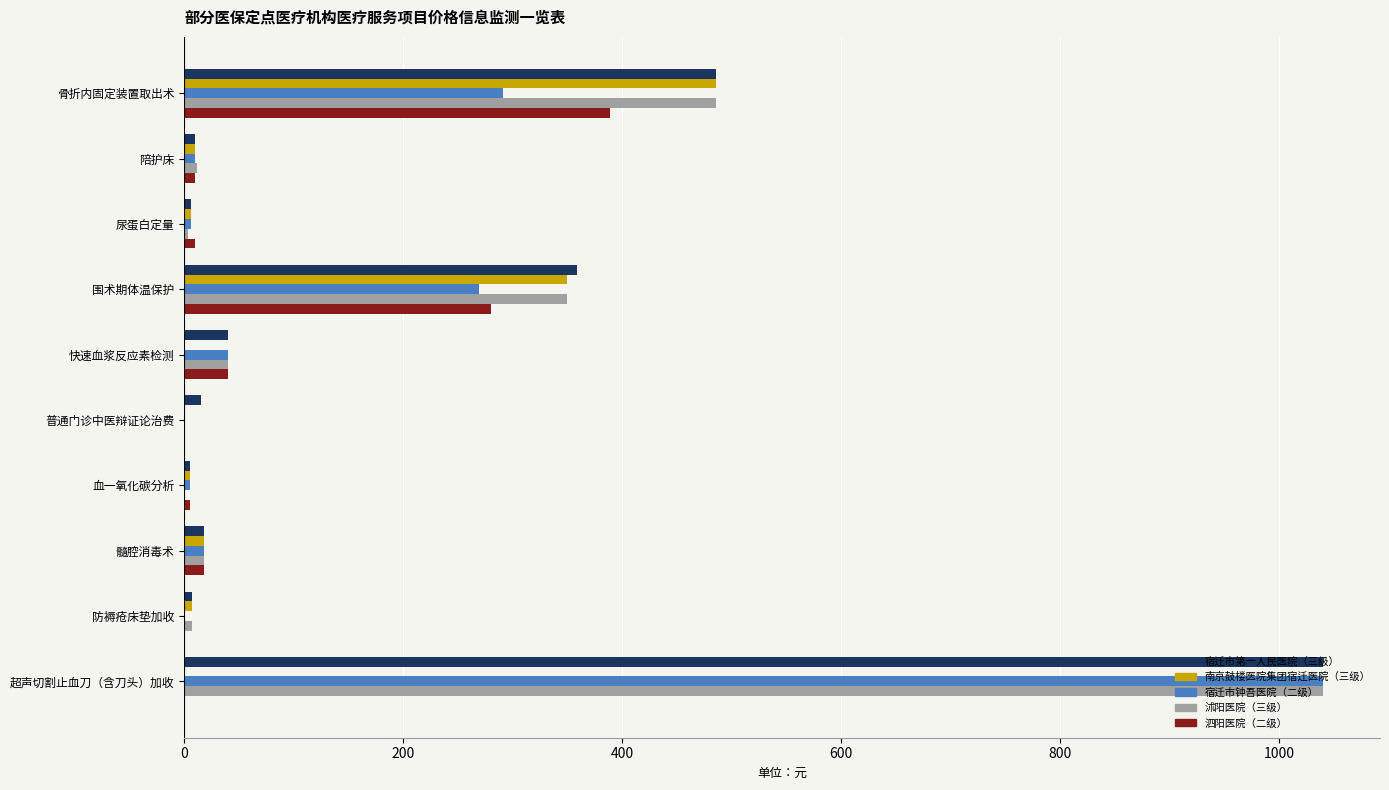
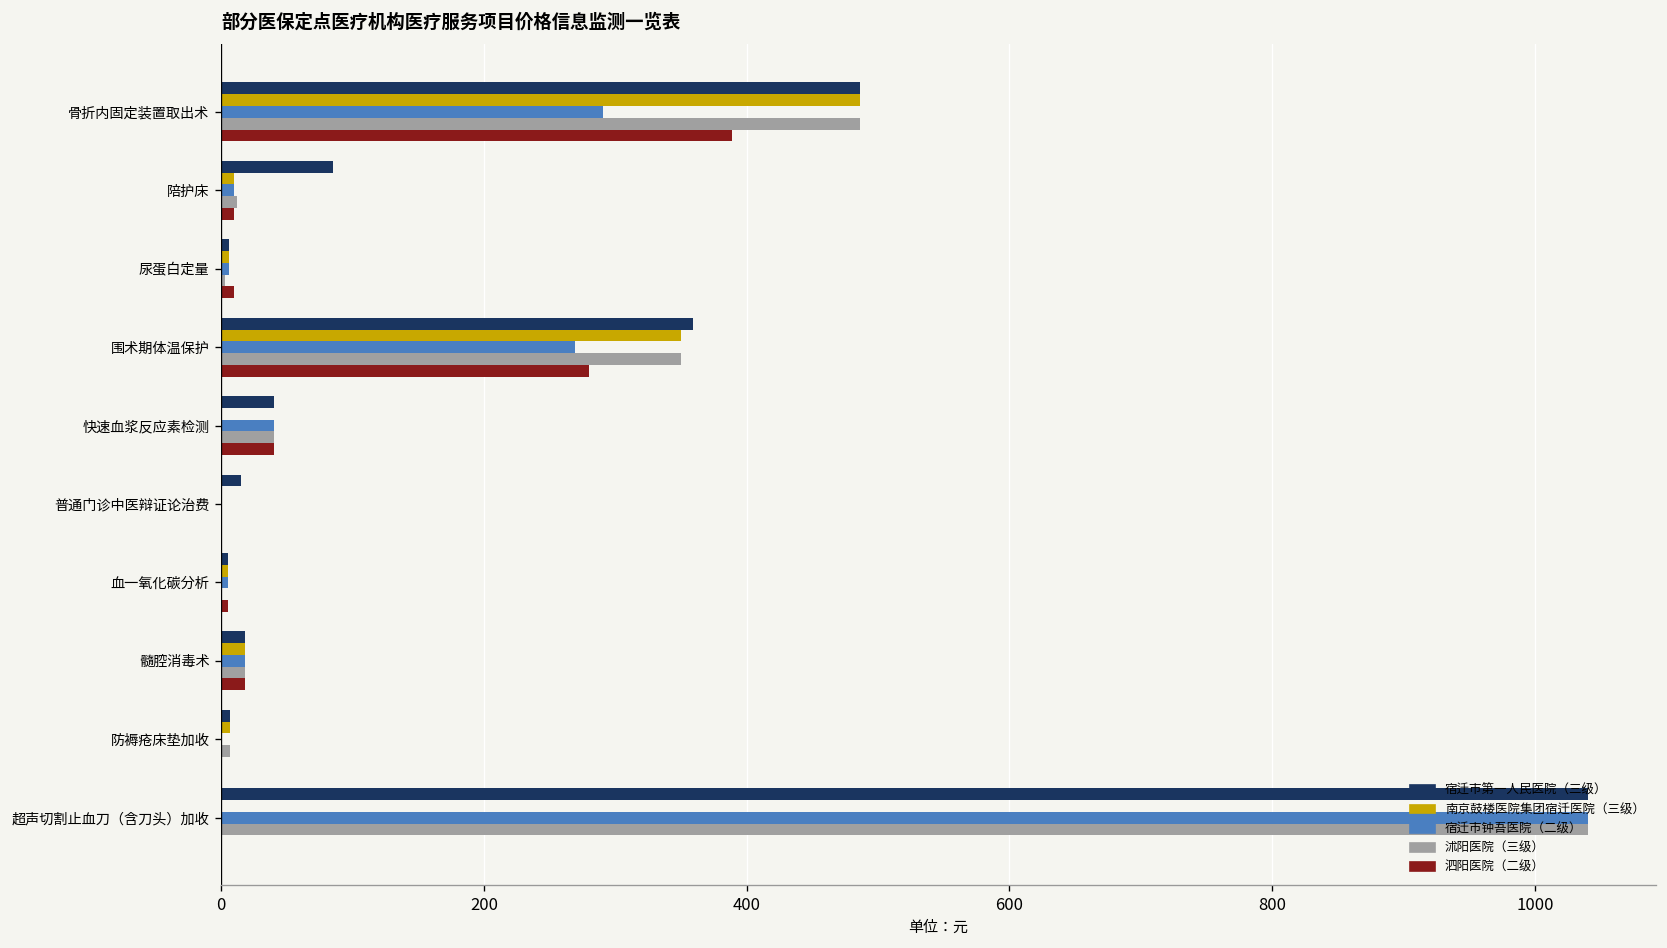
  {
    "宿迁市第一人民医院（三级）": {
      "骨折内固定装置取出术": 486,
-     "陪护床": 10,
+     "陪护床": 85,
      "尿蛋白定量": 6,
      "围术期体温保护": 359,
      "快速血浆反应素检测": 40,
      "普通门诊中医辩证论治费": 15,
      "血一氧化碳分析": 5,
      "髓腔消毒术": 18,
      "防褥疮床垫加收": 7,
      "超声切割止血刀（含刀头）加收": 1040
    },
    "南京鼓楼医院集团宿迁医院（三级）": {
      "骨折内固定装置取出术": 486,
      "陪护床": 10,
      "尿蛋白定量": 6,
      "围术期体温保护": 350,
      "快速血浆反应素检测": 0,
      "普通门诊中医辩证论治费": 0,
      "血一氧化碳分析": 5,
      "髓腔消毒术": 18,
      "防褥疮床垫加收": 7,
      "超声切割止血刀（含刀头）加收": 0
    },
    "宿迁市钟吾医院（二级）": {
      "骨折内固定装置取出术": 291,
      "陪护床": 10,
      "尿蛋白定量": 6,
      "围术期体温保护": 269,
      "快速血浆反应素检测": 40,
      "普通门诊中医辩证论治费": 0,
      "血一氧化碳分析": 5,
      "髓腔消毒术": 18,
      "防褥疮床垫加收": 0,
      "超声切割止血刀（含刀头）加收": 1040
    },
    "沭阳医院（三级）": {
      "骨折内固定装置取出术": 486,
      "陪护床": 12,
      "尿蛋白定量": 3,
      "围术期体温保护": 350,
      "快速血浆反应素检测": 40,
      "普通门诊中医辩证论治费": 0,
      "血一氧化碳分析": 0,
      "髓腔消毒术": 18,
      "防褥疮床垫加收": 7,
      "超声切割止血刀（含刀头）加收": 1040
    },
    "泗阳医院（二级）": {
      "骨折内固定装置取出术": 389,
      "陪护床": 10,
      "尿蛋白定量": 10,
      "围术期体温保护": 280,
      "快速血浆反应素检测": 40,
      "普通门诊中医辩证论治费": 0,
      "血一氧化碳分析": 5,
      "髓腔消毒术": 18,
      "防褥疮床垫加收": 0,
      "超声切割止血刀（含刀头）加收": 0
    }
  }
